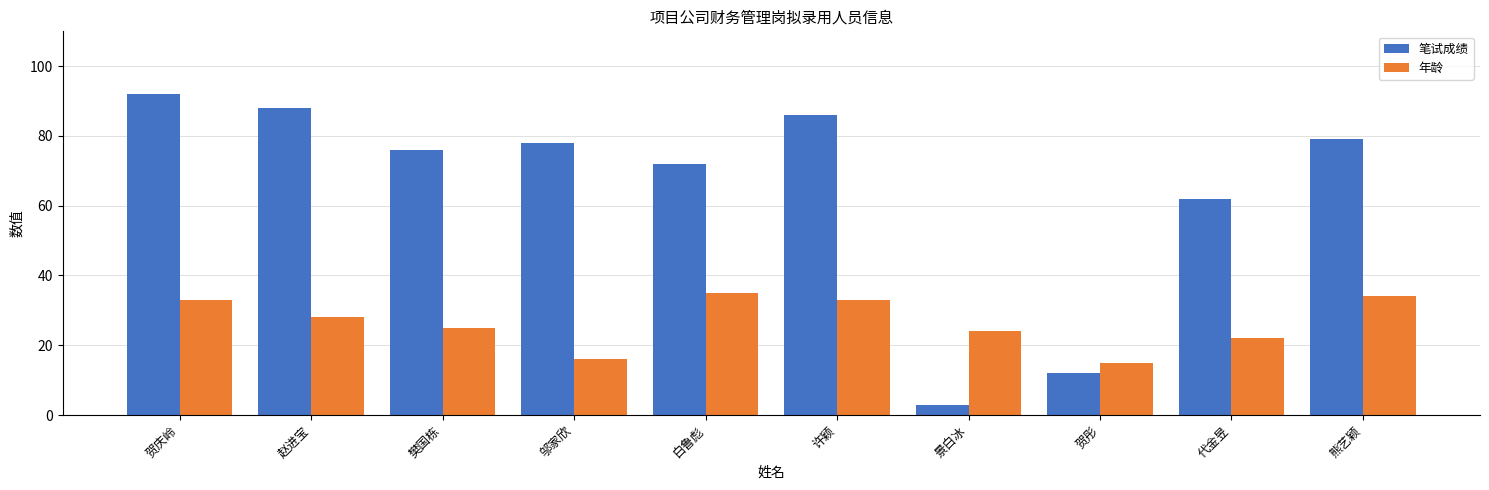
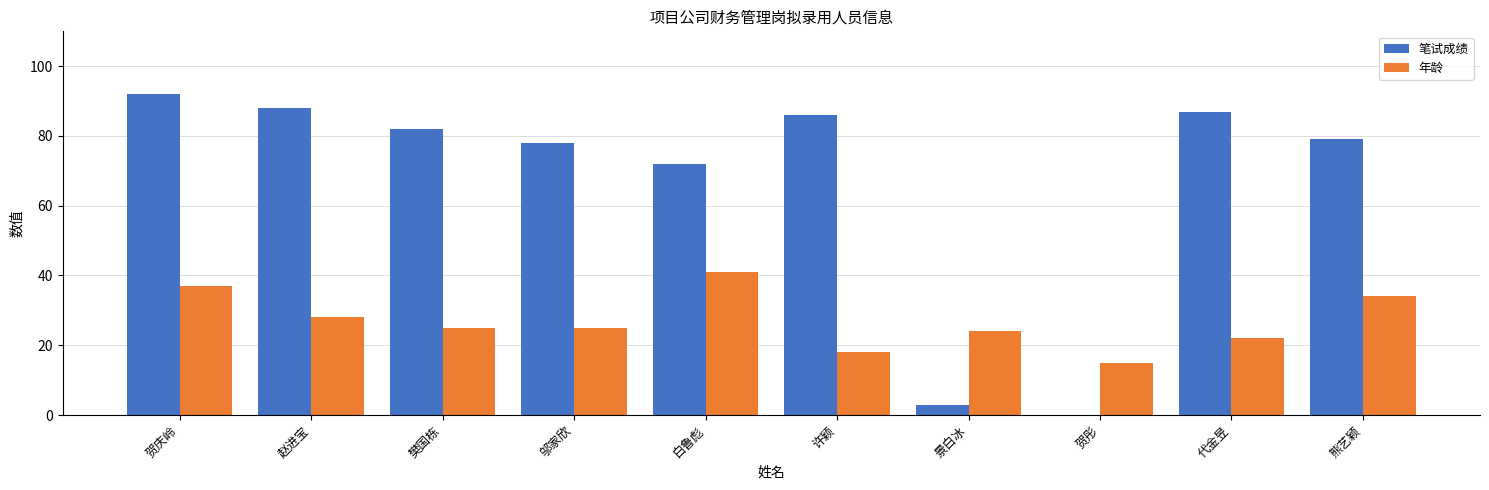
  {
    "笔试成绩": {
      "贺庆岭": 92,
      "赵进宝": 88,
-     "樊国栋": 76,
+     "樊国栋": 82,
      "邬家欣": 78,
      "白鲁彪": 72,
      "许颖": 86,
      "景白冰": 3,
-     "贺彤": 12,
-     "代金昱": 62,
+     "贺彤": 0,
+     "代金昱": 87,
      "熊艺颖": 79
    },
    "年龄": {
-     "贺庆岭": 33,
+     "贺庆岭": 37,
      "赵进宝": 28,
      "樊国栋": 25,
-     "邬家欣": 16,
-     "白鲁彪": 35,
-     "许颖": 33,
+     "邬家欣": 25,
+     "白鲁彪": 41,
+     "许颖": 18,
      "景白冰": 24,
      "贺彤": 15,
      "代金昱": 22,
      "熊艺颖": 34
    }
  }
